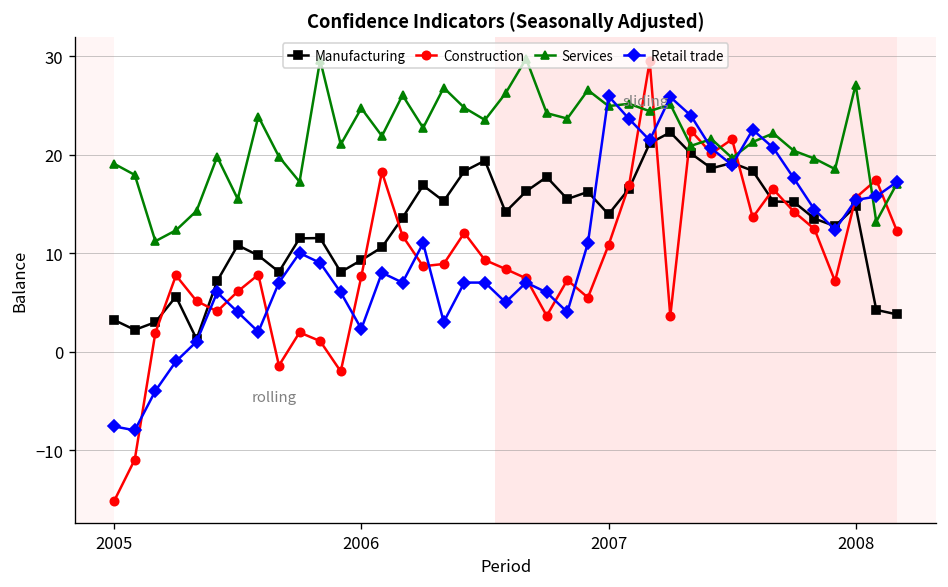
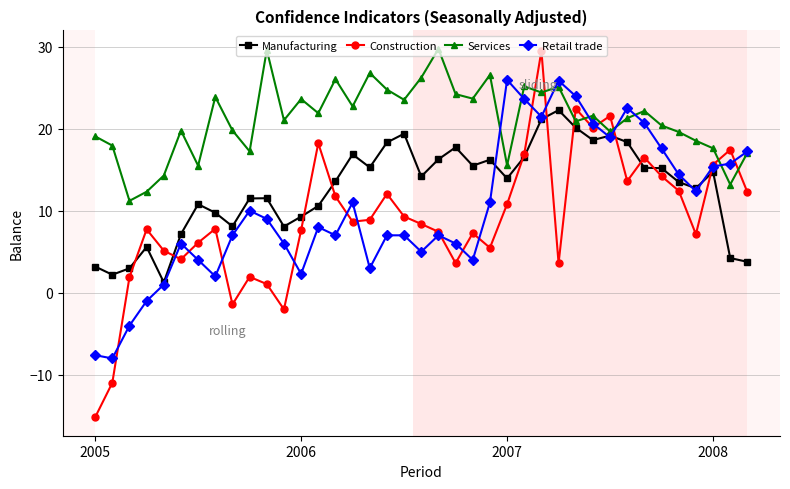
  {
    "Manufacturing": {
      "2005": 3,
      "2006": 9,
      "2007": 14,
      "2008": 15
    },
    "Construction": {
      "2005": -15,
      "2006": 8,
      "2007": 11
    },
    "Services": {
      "2005": 19,
-     "2006": 25,
-     "2007": 25,
-     "2008": 27
+     "2006": 24,
+     "2007": 16,
+     "2008": 18
    },
    "Retail trade": {
      "2005": -8,
      "2006": 2,
      "2007": 26
    }
  }
